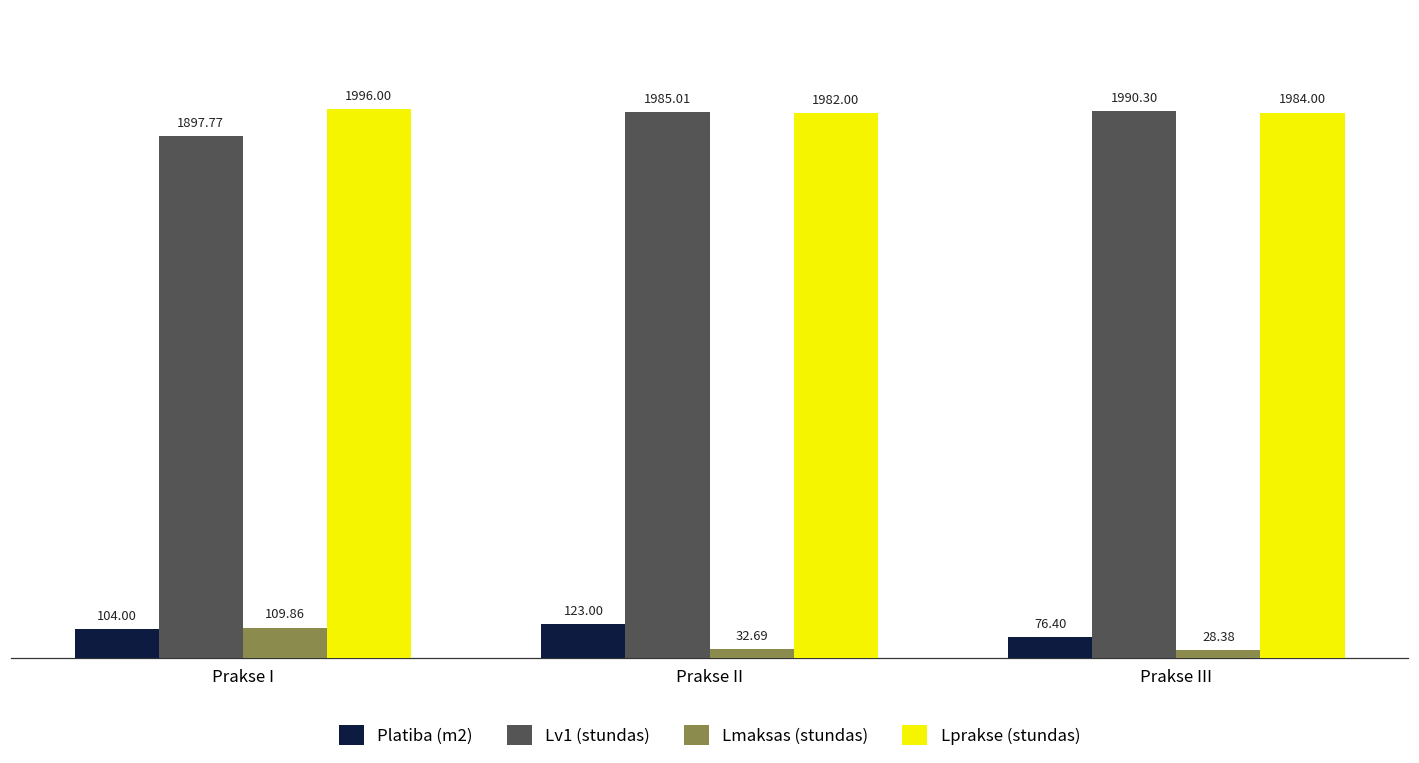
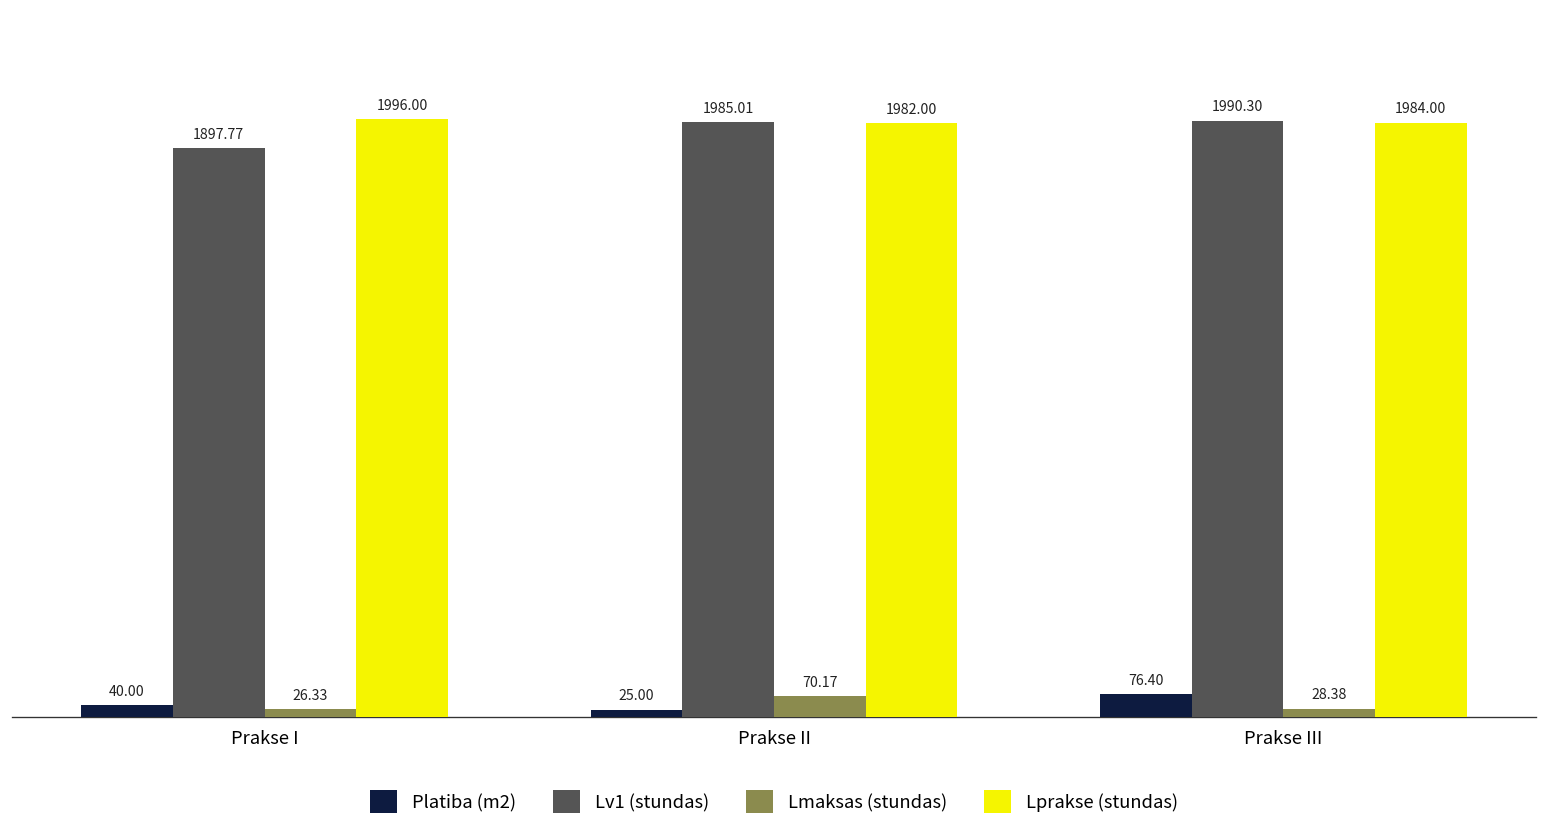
  {
    "Platiba (m2)": {
-     "Prakse I": 104.00,
-     "Prakse II": 123.00,
+     "Prakse I": 40.00,
+     "Prakse II": 25.00,
      "Prakse III": 76.40
    },
    "Lv1 (stundas)": {
      "Prakse I": 1897.77,
      "Prakse II": 1985.01,
      "Prakse III": 1990.30
    },
    "Lmaksas (stundas)": {
-     "Prakse I": 109.86,
-     "Prakse II": 32.69,
+     "Prakse I": 26.33,
+     "Prakse II": 70.17,
      "Prakse III": 28.38
    },
    "Lprakse (stundas)": {
      "Prakse I": 1996.00,
      "Prakse II": 1982.00,
      "Prakse III": 1984.00
    }
  }
